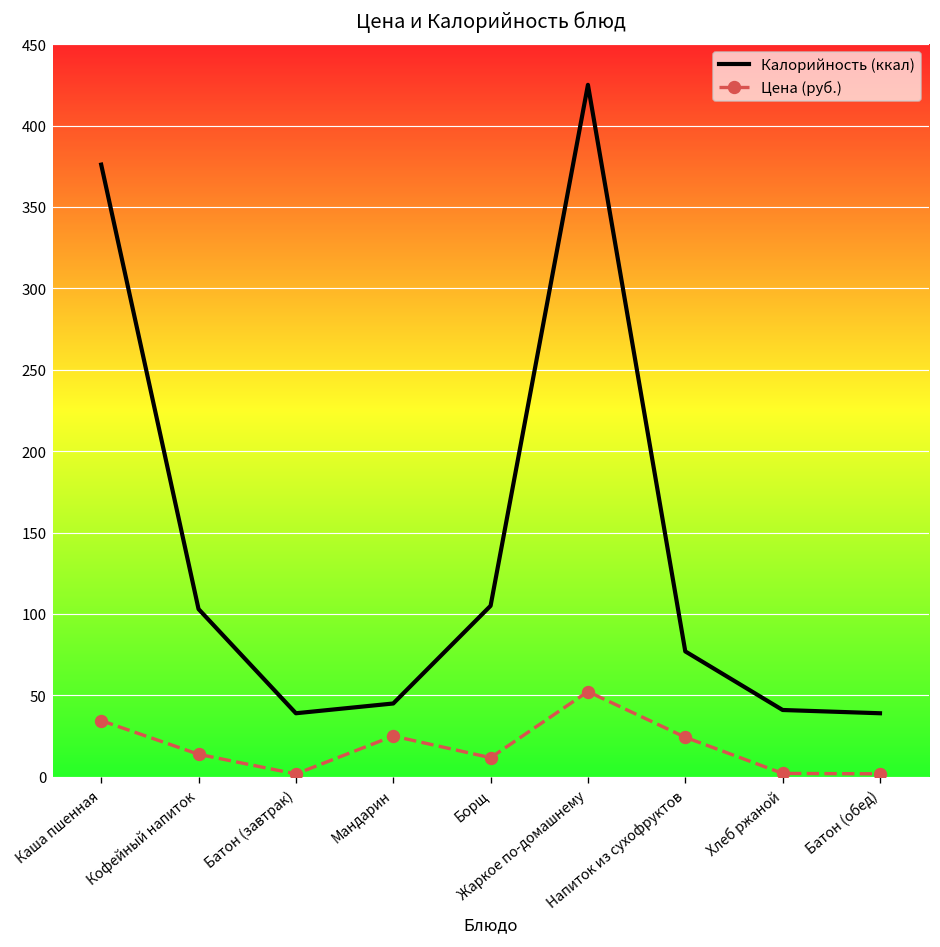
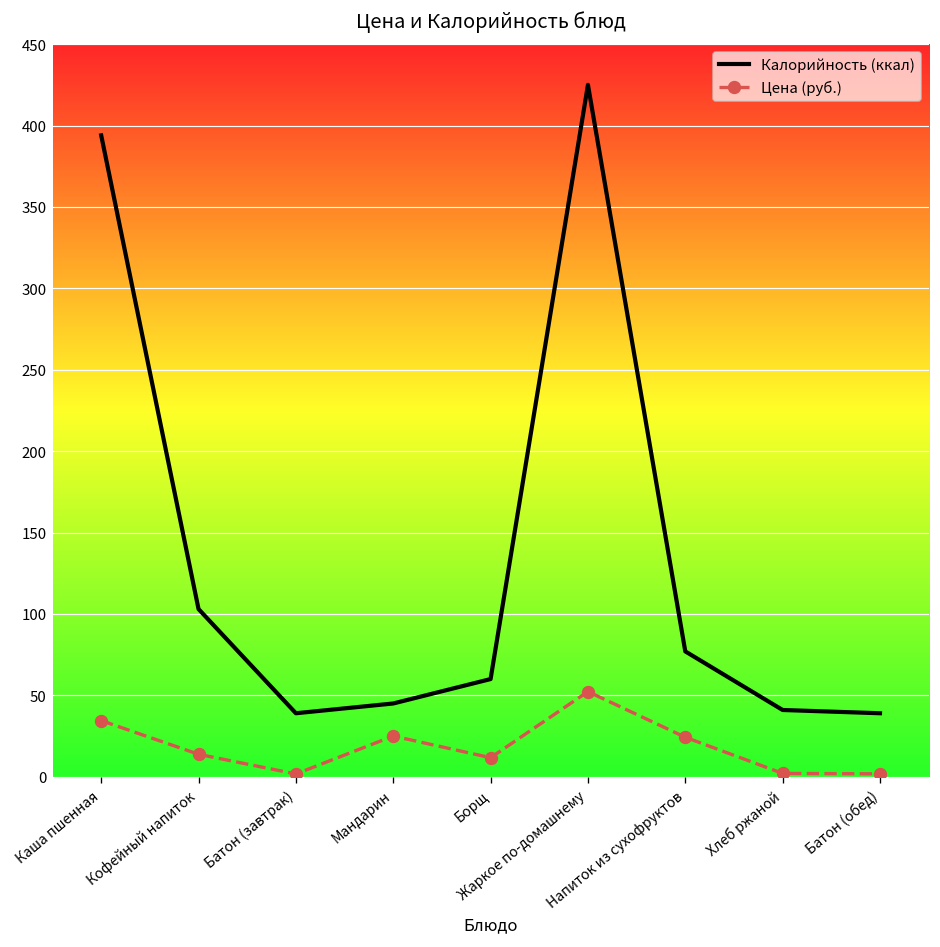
  {
    "Калорийность (ккал)": {
-     "Каша пшенная": 376,
+     "Каша пшенная": 394,
      "Кофейный напиток": 103,
      "Батон (завтрак)": 39,
      "Мандарин": 45,
-     "Борщ": 105,
+     "Борщ": 60,
      "Жаркое по-домашнему": 425,
      "Напиток из сухофруктов": 77,
      "Хлеб ржаной": 41,
      "Батон (обед)": 39
    },
    "Цена (руб.)": {
      "Каша пшенная": 34,
      "Кофейный напиток": 14,
      "Батон (завтрак)": 2,
      "Мандарин": 25,
      "Борщ": 12,
      "Жаркое по-домашнему": 52,
      "Напиток из сухофруктов": 24,
      "Хлеб ржаной": 2,
      "Батон (обед)": 2
    }
  }
